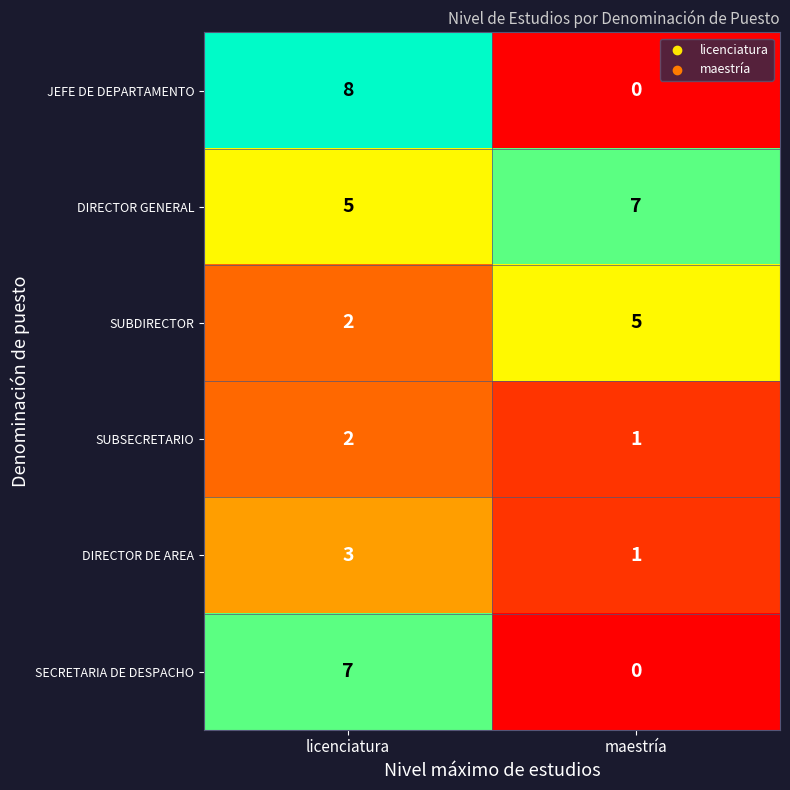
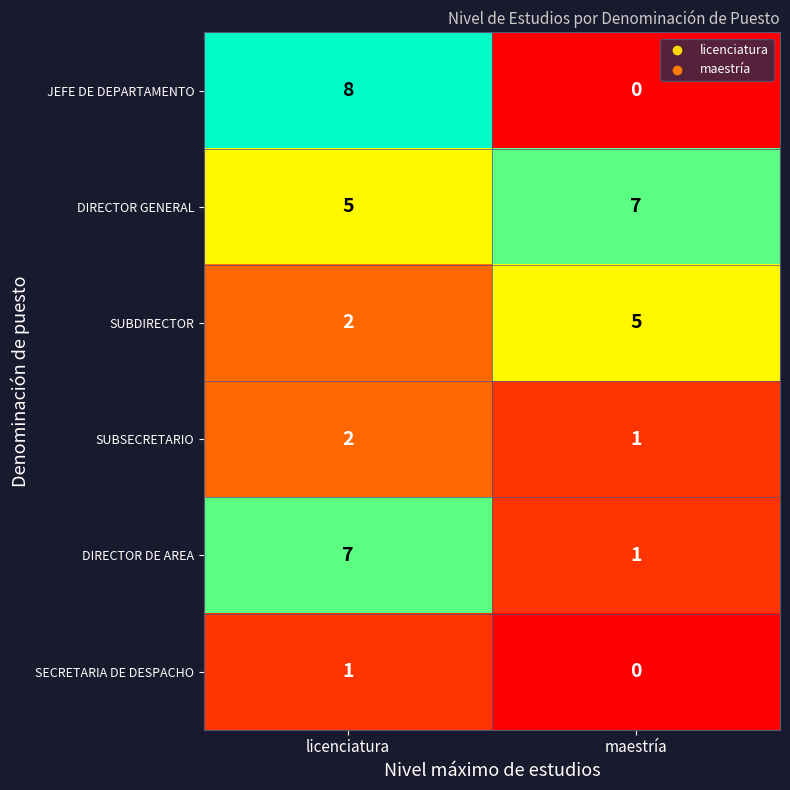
  {
    "JEFE DE DEPARTAMENTO": {
      "licenciatura": 8,
      "maestría": 0
    },
    "DIRECTOR GENERAL": {
      "licenciatura": 5,
      "maestría": 7
    },
    "SUBDIRECTOR": {
      "licenciatura": 2,
      "maestría": 5
    },
    "SUBSECRETARIO": {
      "licenciatura": 2,
      "maestría": 1
    },
    "DIRECTOR DE AREA": {
-     "licenciatura": 3,
+     "licenciatura": 7,
      "maestría": 1
    },
    "SECRETARIA DE DESPACHO": {
-     "licenciatura": 7,
+     "licenciatura": 1,
      "maestría": 0
    }
  }
